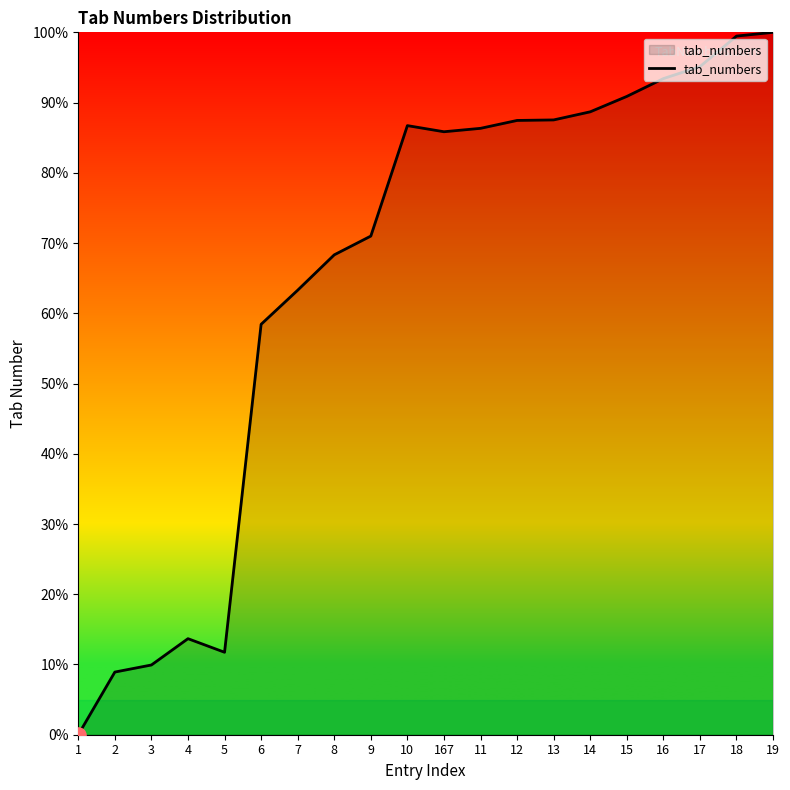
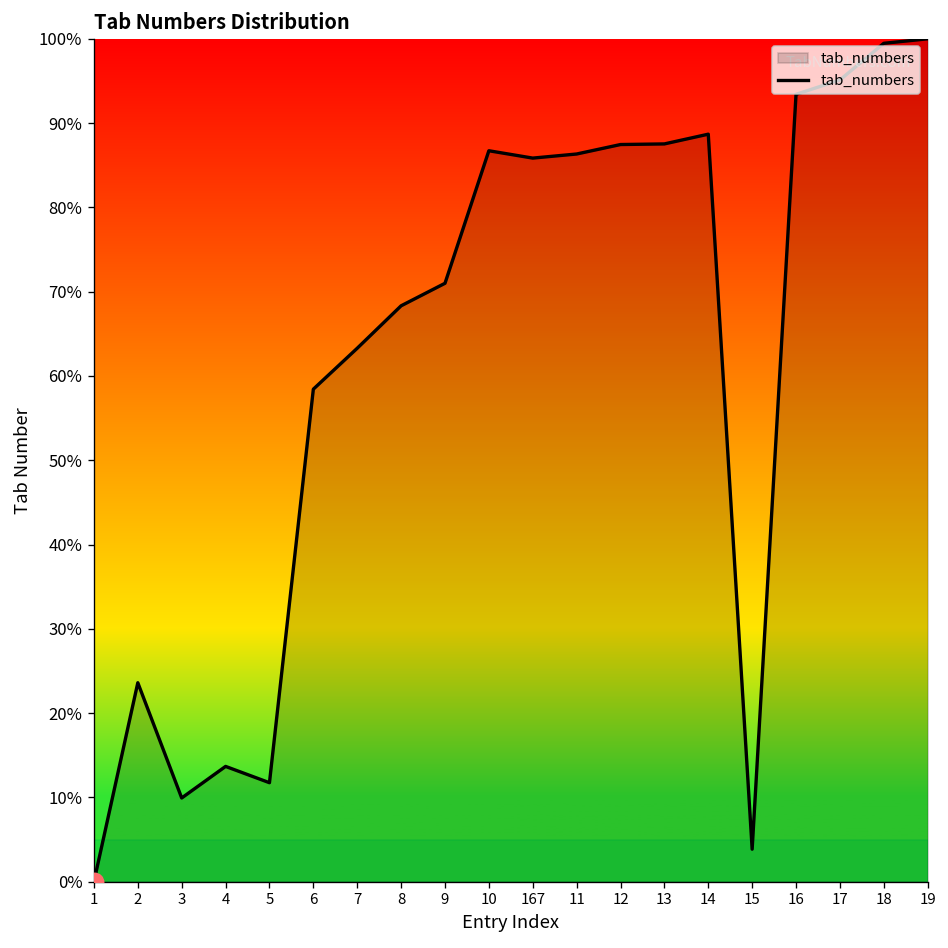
  {
    "tab_numbers": {
-     "2": "9%",
+     "2": "24%",
      "3": "10%",
      "4": "14%",
      "5": "12%",
      "6": "58%",
      "7": "63%",
      "8": "68%",
      "9": "71%",
      "10": "87%",
      "167": "86%",
      "11": "86%",
      "12": "87%",
      "13": "88%",
      "14": "89%",
-     "15": "91%",
+     "15": "4%",
      "18": "99%",
      "19": "100%"
    }
  }
